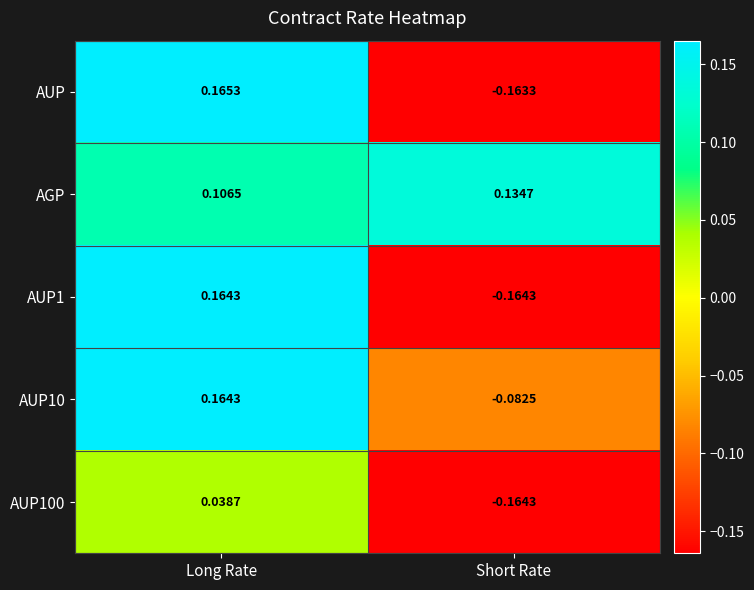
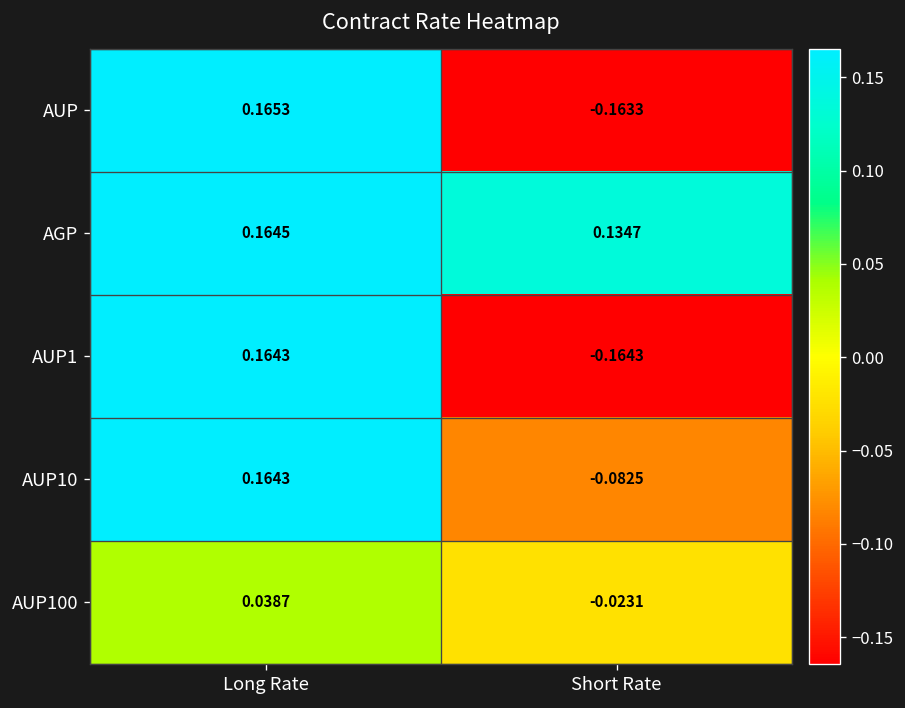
  {
    "AUP": {
      "Long Rate": 0.1653,
      "Short Rate": -0.1633
    },
    "AGP": {
-     "Long Rate": 0.1065,
+     "Long Rate": 0.1645,
      "Short Rate": 0.1347
    },
    "AUP1": {
      "Long Rate": 0.1643,
      "Short Rate": -0.1643
    },
    "AUP10": {
      "Long Rate": 0.1643,
      "Short Rate": -0.0825
    },
    "AUP100": {
      "Long Rate": 0.0387,
-     "Short Rate": -0.1643
+     "Short Rate": -0.0231
    }
  }
